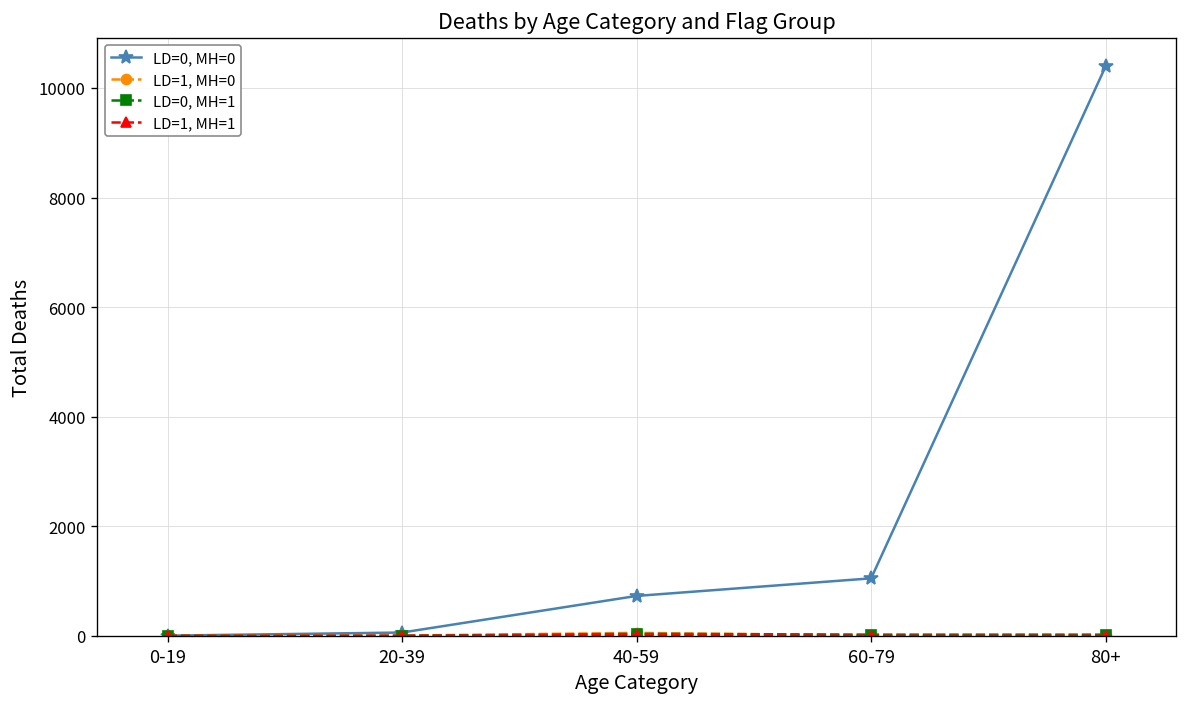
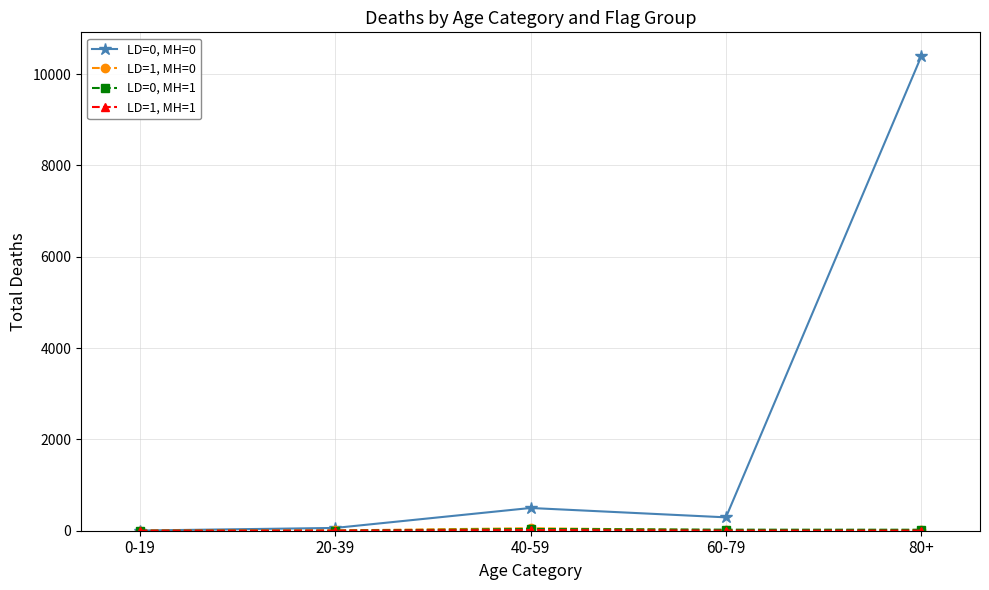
  {
    "LD=0, MH=0": {
-     "40-59": 700,
-     "60-79": 1100,
+     "40-59": 500,
+     "60-79": 300,
      "80+": 10400
    }
  }
